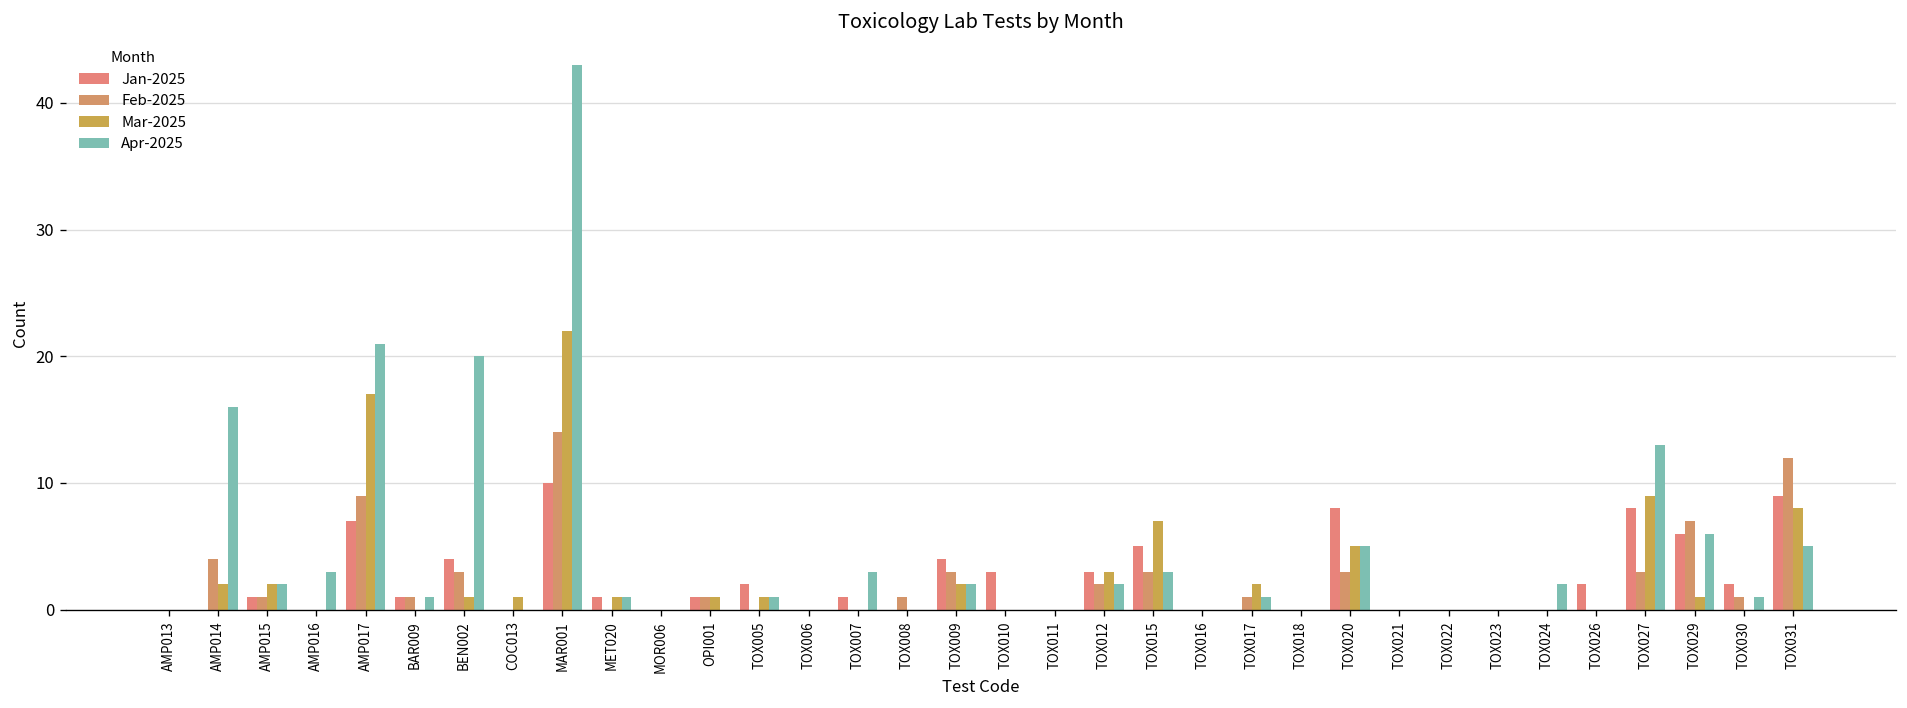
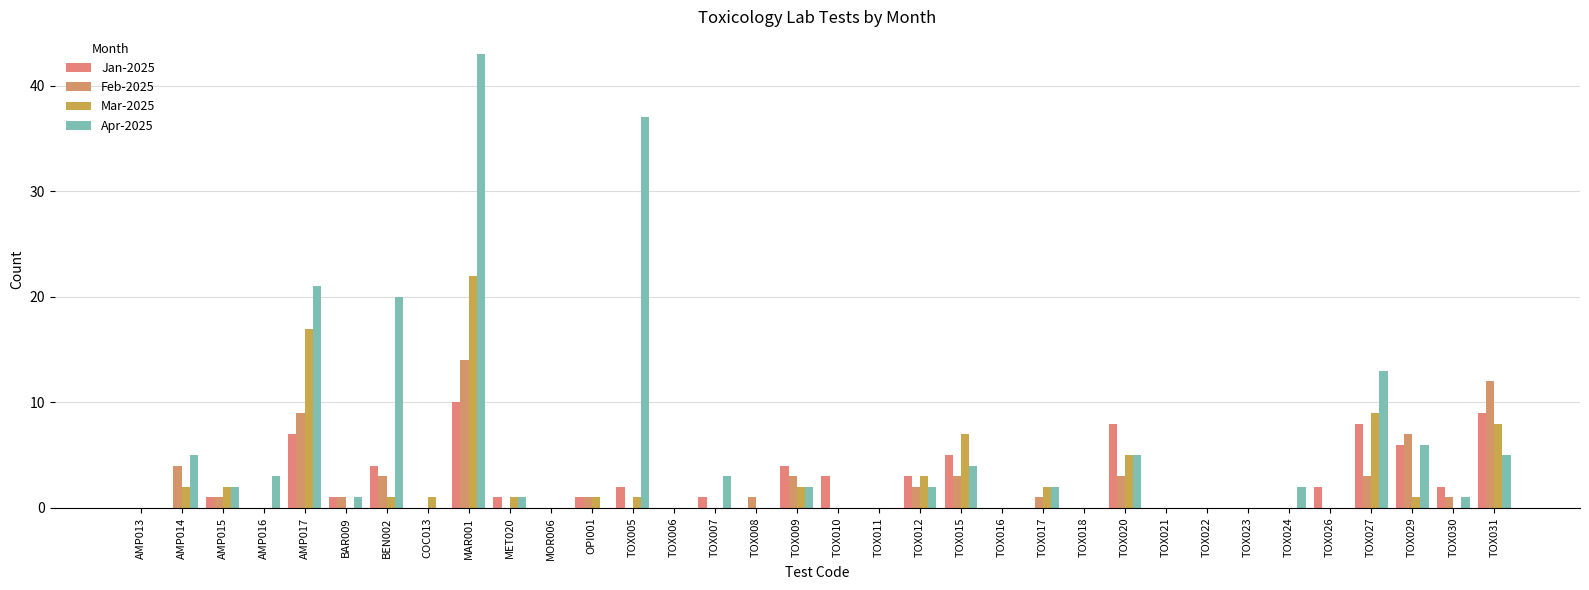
  {
    "Apr-2025": {
      "AMP013": 0,
-     "AMP014": 16,
+     "AMP014": 5,
      "AMP015": 2,
      "AMP016": 3,
      "AMP017": 21,
      "BAR009": 1,
      "BEN002": 20,
      "COC013": 0,
      "MAR001": 43,
      "MET020": 1,
      "MOR006": 0,
      "OPI001": 0,
-     "TOX005": 1,
+     "TOX005": 37,
      "TOX006": 0,
      "TOX007": 3,
      "TOX008": 0,
      "TOX009": 2,
      "TOX010": 0,
      "TOX011": 0,
      "TOX012": 2,
-     "TOX015": 3,
+     "TOX015": 4,
      "TOX016": 0,
-     "TOX017": 1,
+     "TOX017": 2,
      "TOX018": 0,
      "TOX020": 5,
      "TOX021": 0,
      "TOX022": 0,
      "TOX023": 0,
      "TOX024": 2,
      "TOX026": 0,
      "TOX027": 13,
      "TOX029": 6,
      "TOX030": 1,
      "TOX031": 5
    }
  }
